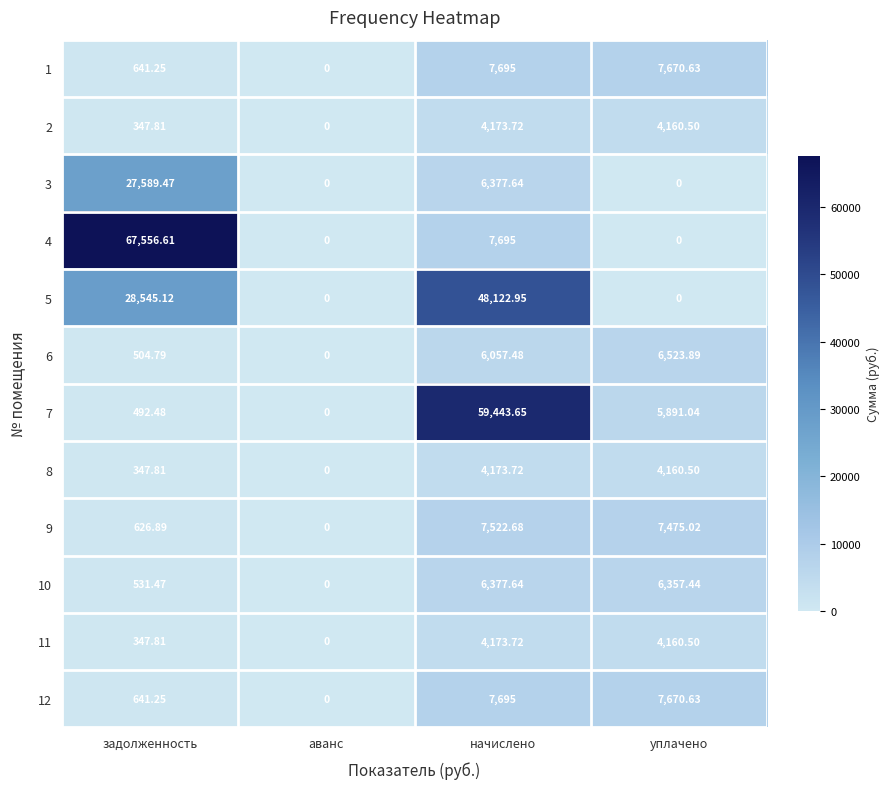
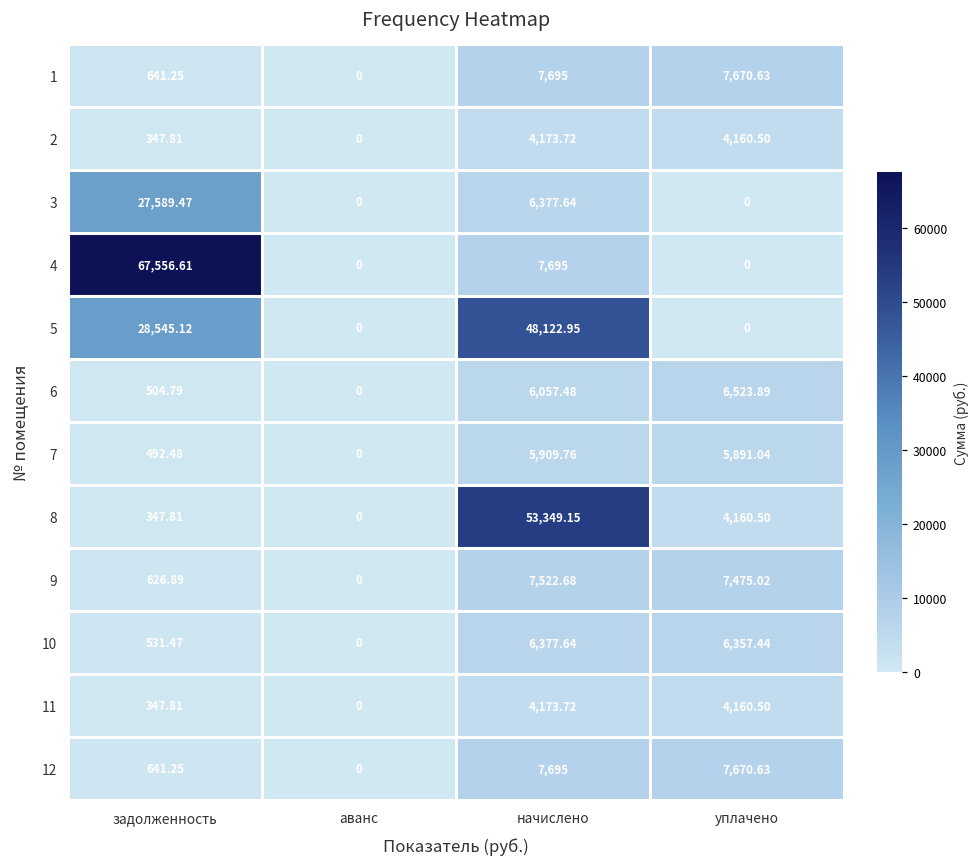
  {
    "1": {
      "задолженность": "641.25",
      "начислено": "7,695",
      "уплачено": "7,670.63"
    },
    "2": {
      "задолженность": "347.81",
      "начислено": "4,173.72",
      "уплачено": "4,160.50"
    },
    "3": {
      "задолженность": "27,589.47",
      "начислено": "6,377.64"
    },
    "4": {
      "задолженность": "67,556.61",
      "начислено": "7,695"
    },
    "5": {
      "задолженность": "28,545.12",
      "начислено": "48,122.95"
    },
    "6": {
      "задолженность": "504.79",
      "начислено": "6,057.48",
      "уплачено": "6,523.89"
    },
    "7": {
      "задолженность": "492.48",
-     "начислено": "59,443.65",
+     "начислено": "5,909.76",
      "уплачено": "5,891.04"
    },
    "8": {
      "задолженность": "347.81",
-     "начислено": "4,173.72",
+     "начислено": "53,349.15",
      "уплачено": "4,160.50"
    },
    "9": {
      "задолженность": "626.89",
      "начислено": "7,522.68",
      "уплачено": "7,475.02"
    },
    "10": {
      "задолженность": "531.47",
      "начислено": "6,377.64",
      "уплачено": "6,357.44"
    },
    "11": {
      "задолженность": "347.81",
      "начислено": "4,173.72",
      "уплачено": "4,160.50"
    },
    "12": {
      "задолженность": "641.25",
      "начислено": "7,695",
      "уплачено": "7,670.63"
    }
  }
